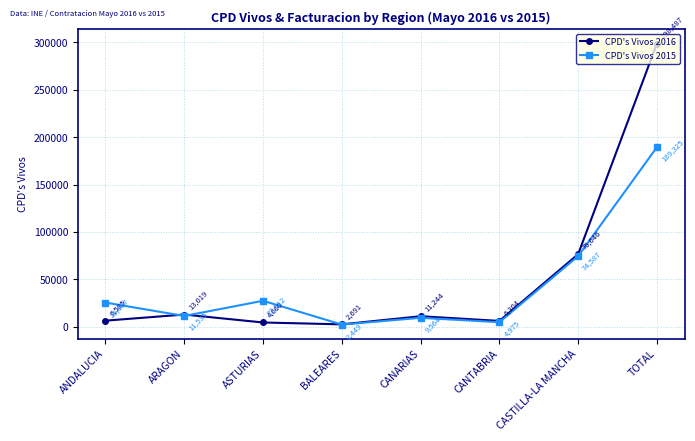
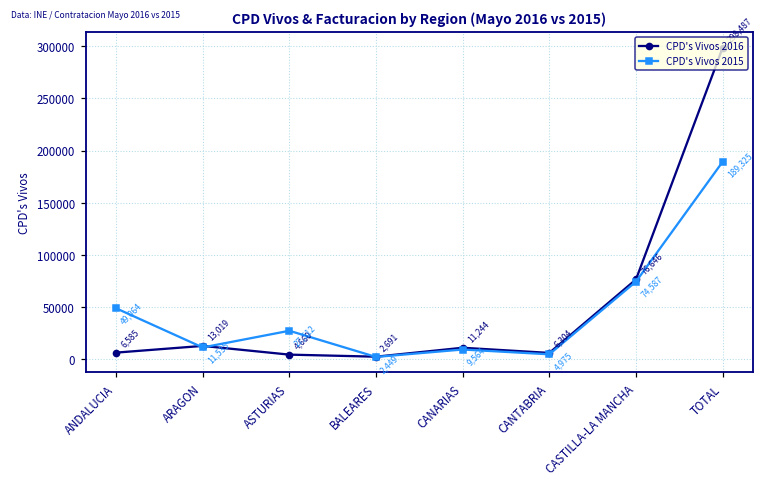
  {
    "CPD's Vivos 2016": {
      "ANDALUCIA": "6,585"
    },
    "CPD's Vivos 2015": {
-     "ANDALUCIA": "25,607",
+     "ANDALUCIA": "49,064",
      "TOTAL": "189,325"
    }
  }
